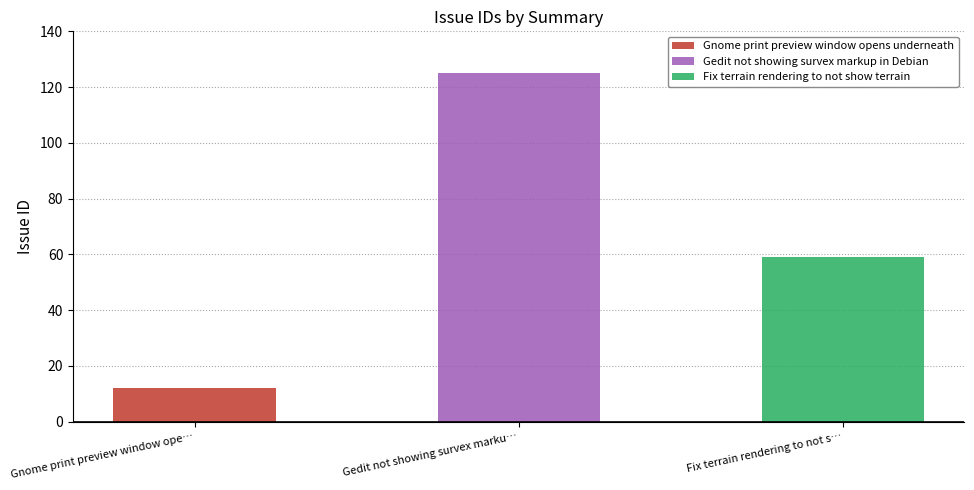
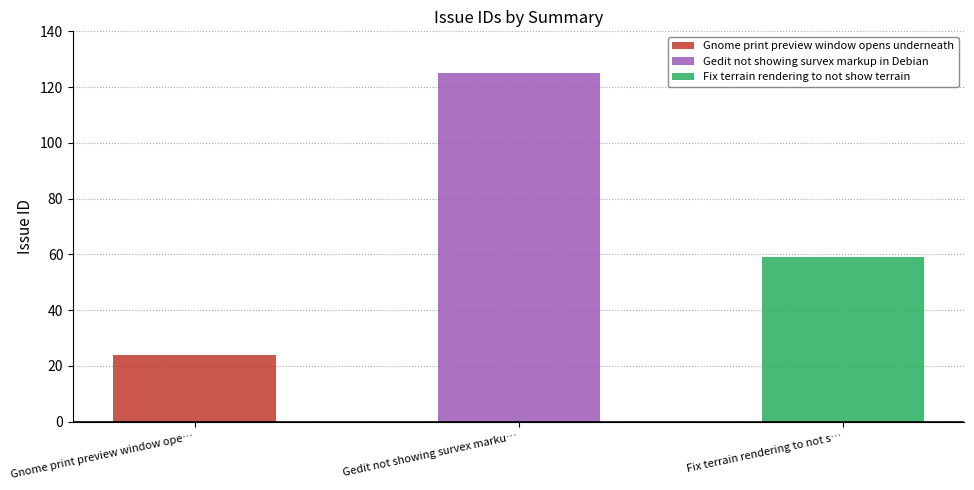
  {
-   "Gnome print preview window ope…": 12,
+   "Gnome print preview window ope…": 24,
    "Gedit not showing survex marku…": 125,
    "Fix terrain rendering to not s…": 59
  }
